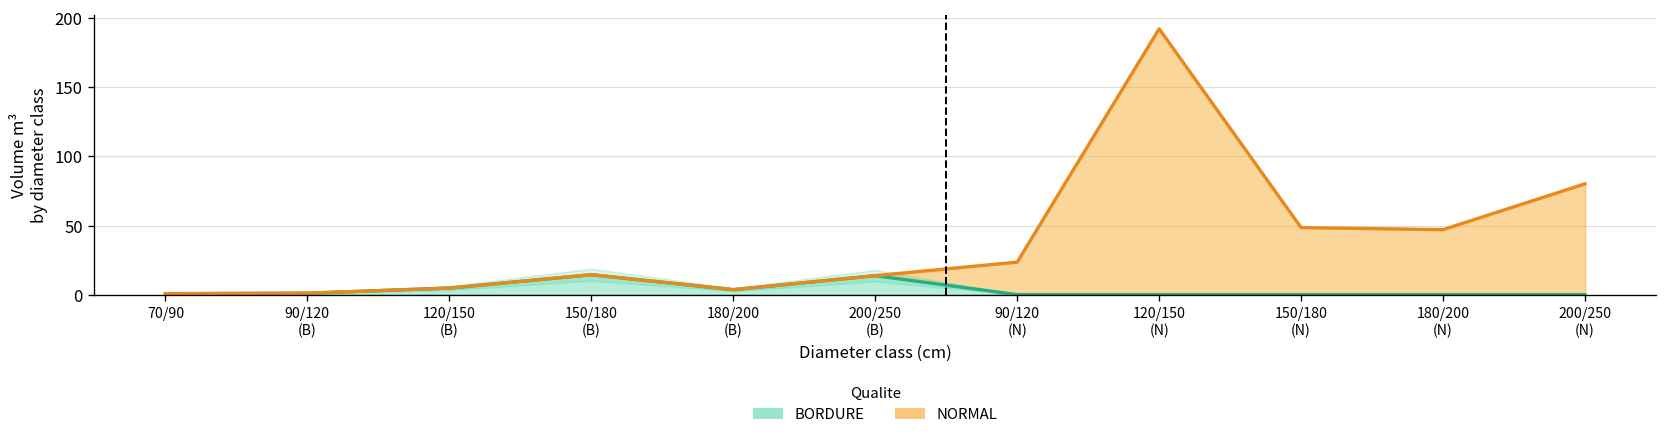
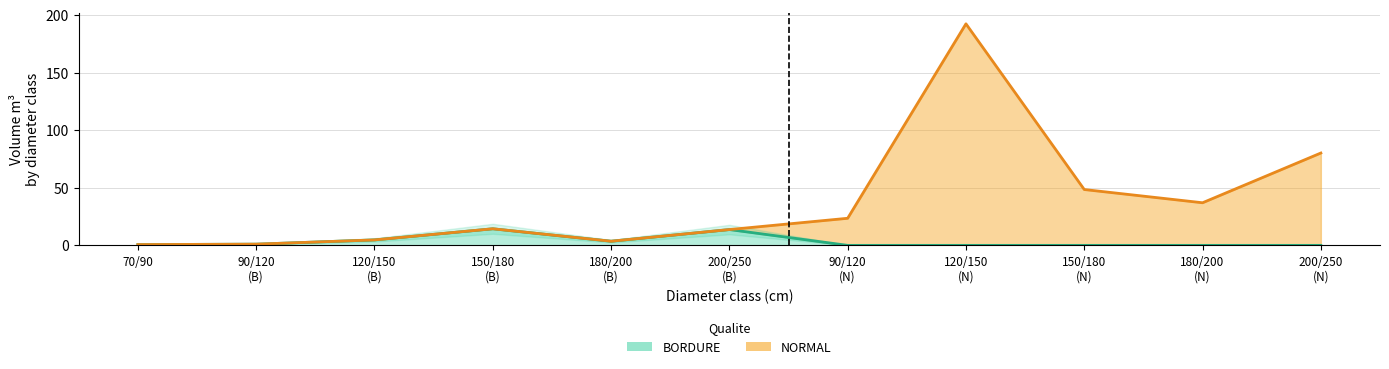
  {
    "NORMAL": {
      "90/120 (N)": 24,
      "120/150 (N)": 192,
      "150/180 (N)": 48,
-     "180/200 (N)": 47,
+     "180/200 (N)": 37,
      "200/250 (N)": 80
    }
  }
